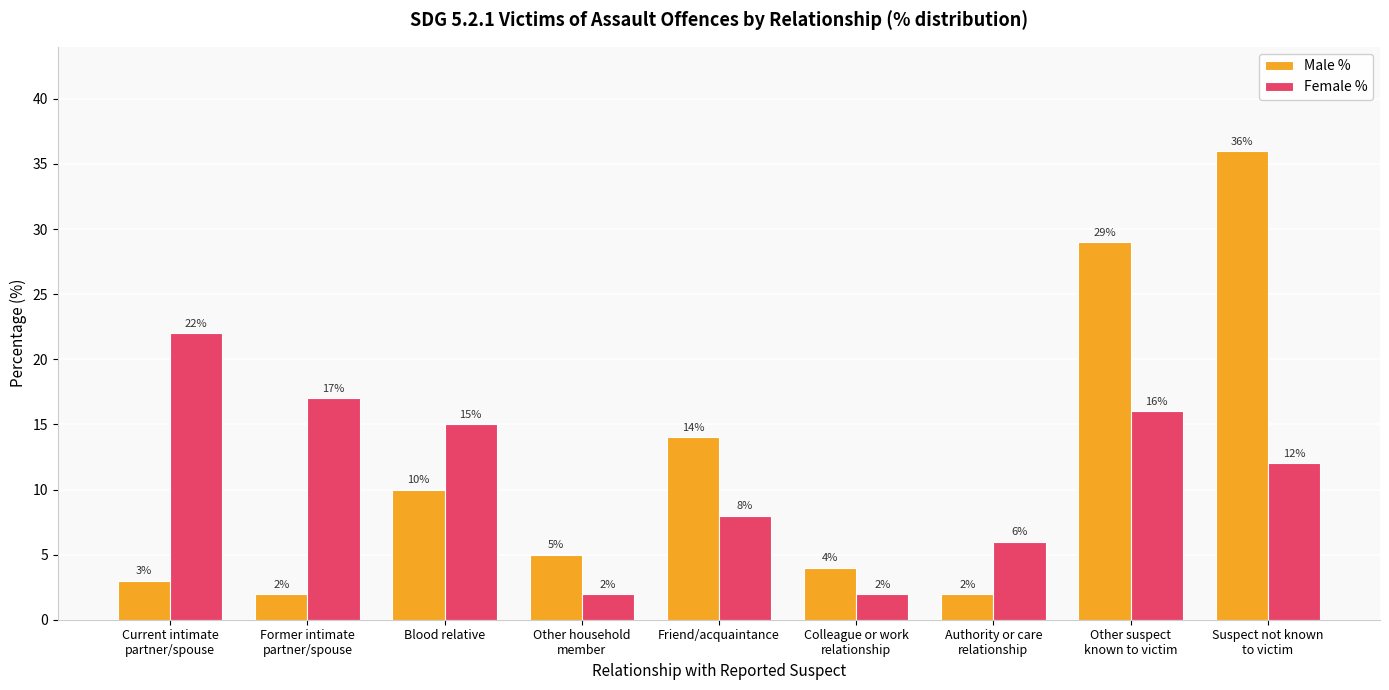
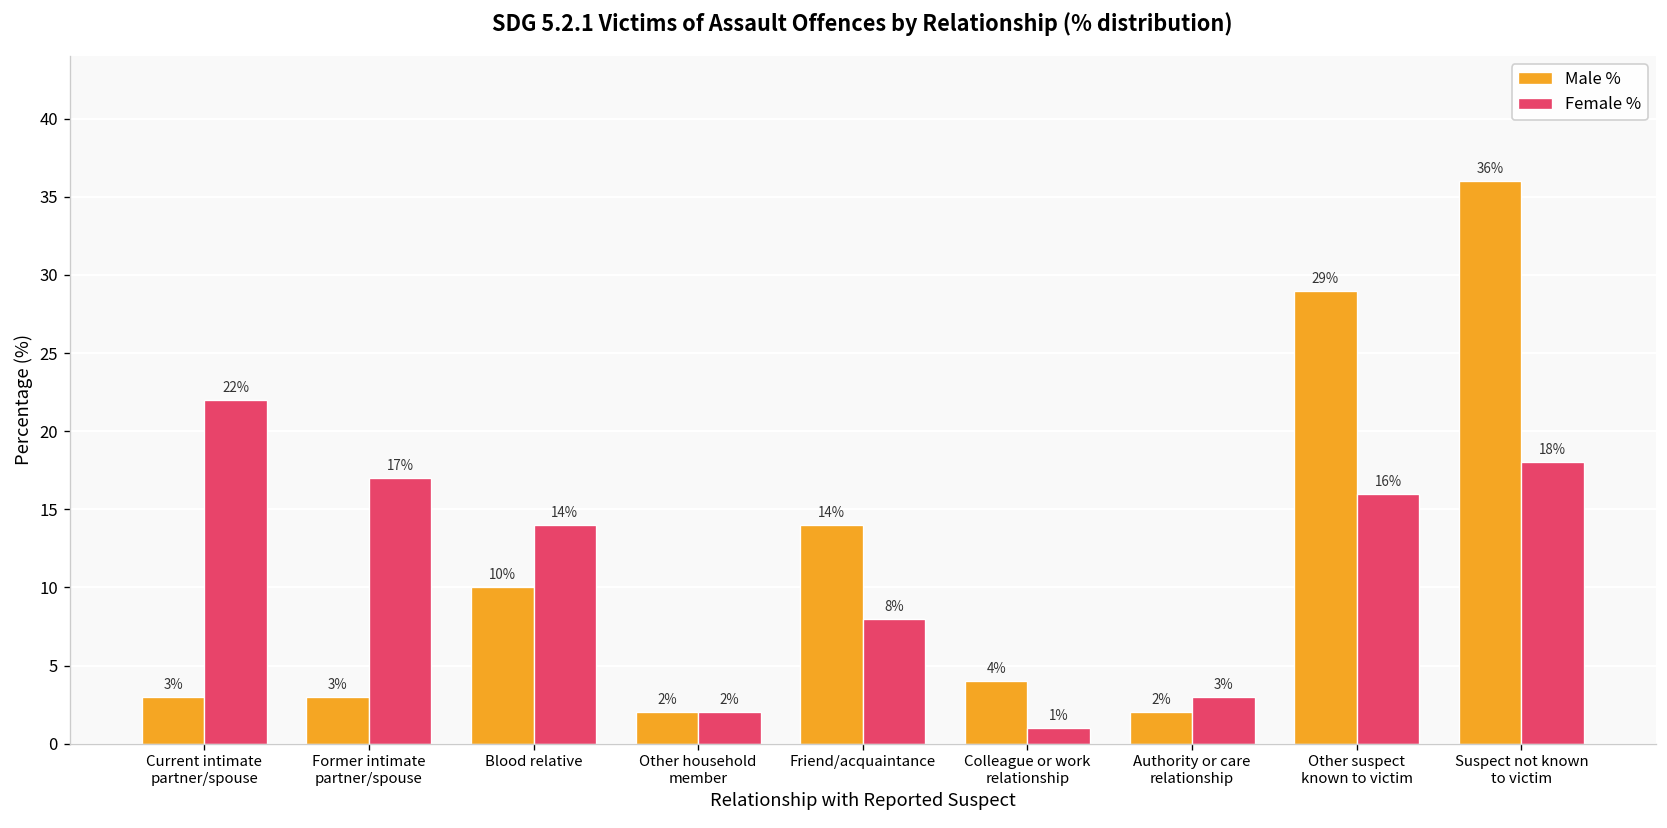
  {
    "Male %": {
      "Current intimate partner/spouse": "3%",
-     "Former intimate partner/spouse": "2%",
+     "Former intimate partner/spouse": "3%",
      "Blood relative": "10%",
-     "Other household member": "5%",
+     "Other household member": "2%",
      "Friend/acquaintance": "14%",
      "Colleague or work relationship": "4%",
      "Authority or care relationship": "2%",
      "Other suspect known to victim": "29%",
      "Suspect not known to victim": "36%"
    },
    "Female %": {
      "Current intimate partner/spouse": "22%",
      "Former intimate partner/spouse": "17%",
-     "Blood relative": "15%",
+     "Blood relative": "14%",
      "Other household member": "2%",
      "Friend/acquaintance": "8%",
-     "Colleague or work relationship": "2%",
-     "Authority or care relationship": "6%",
+     "Colleague or work relationship": "1%",
+     "Authority or care relationship": "3%",
      "Other suspect known to victim": "16%",
-     "Suspect not known to victim": "12%"
+     "Suspect not known to victim": "18%"
    }
  }
